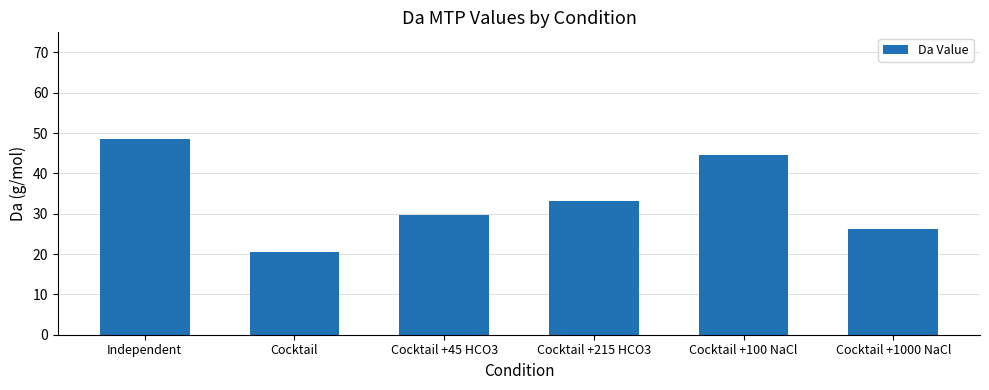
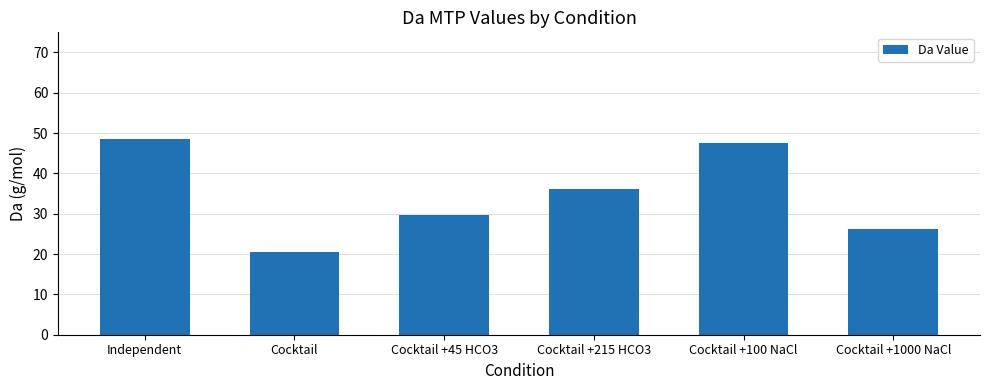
  {
    "Independent": 49,
    "Cocktail": 20,
    "Cocktail +45 HCO3": 30,
-   "Cocktail +215 HCO3": 33,
-   "Cocktail +100 NaCl": 45,
+   "Cocktail +215 HCO3": 36,
+   "Cocktail +100 NaCl": 48,
    "Cocktail +1000 NaCl": 26
  }
